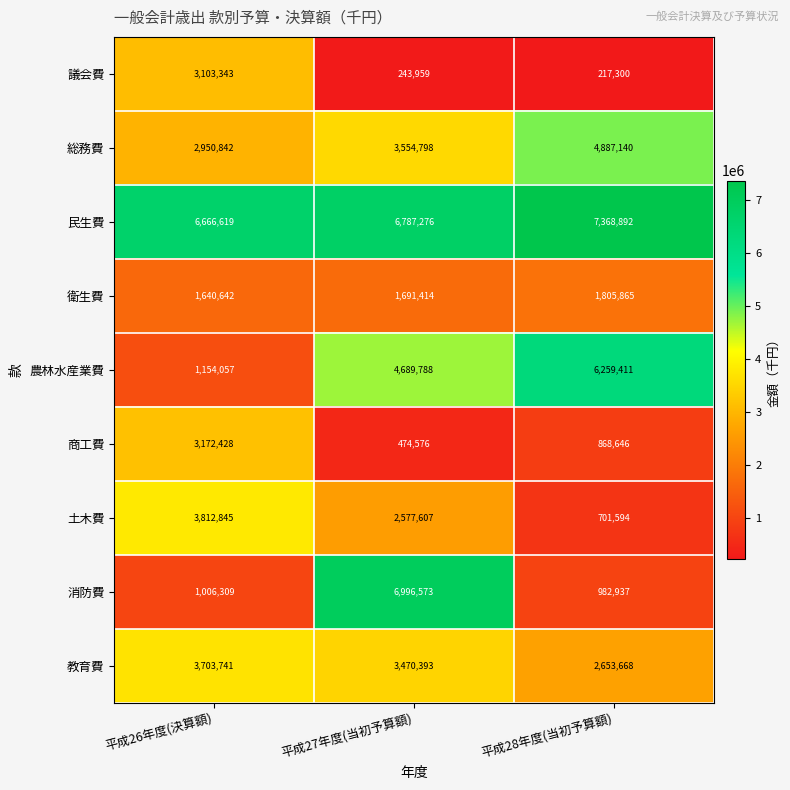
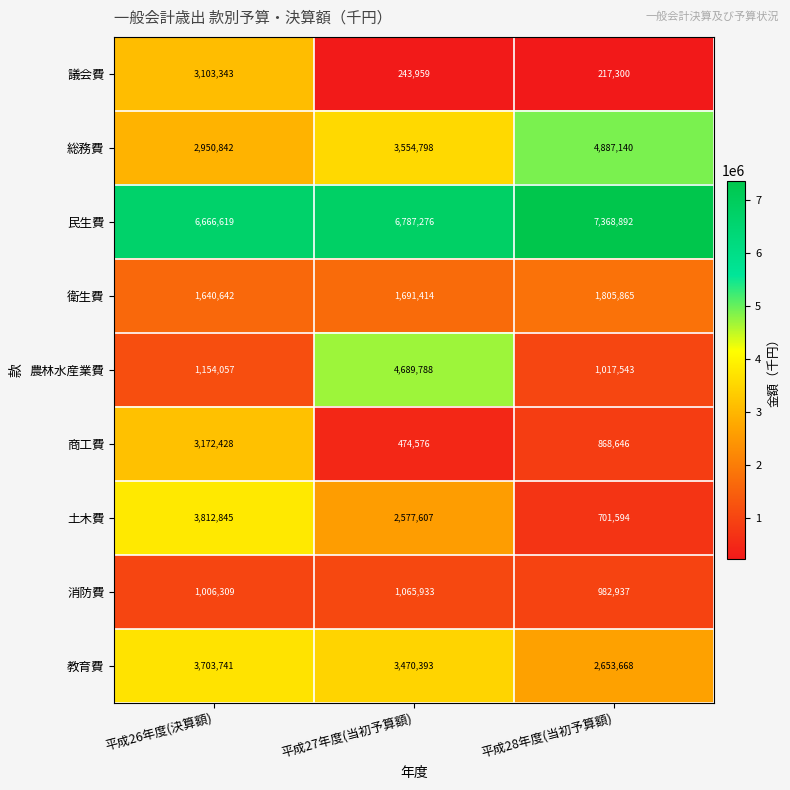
  {
    "議会費": {
      "平成26年度(決算額)": "3,103,343",
      "平成27年度(当初予算額)": "243,959",
      "平成28年度(当初予算額)": "217,300"
    },
    "総務費": {
      "平成26年度(決算額)": "2,950,842",
      "平成27年度(当初予算額)": "3,554,798",
      "平成28年度(当初予算額)": "4,887,140"
    },
    "民生費": {
      "平成26年度(決算額)": "6,666,619",
      "平成27年度(当初予算額)": "6,787,276",
      "平成28年度(当初予算額)": "7,368,892"
    },
    "衛生費": {
      "平成26年度(決算額)": "1,640,642",
      "平成27年度(当初予算額)": "1,691,414",
      "平成28年度(当初予算額)": "1,805,865"
    },
    "農林水産業費": {
      "平成26年度(決算額)": "1,154,057",
      "平成27年度(当初予算額)": "4,689,788",
-     "平成28年度(当初予算額)": "6,259,411"
+     "平成28年度(当初予算額)": "1,017,543"
    },
    "商工費": {
      "平成26年度(決算額)": "3,172,428",
      "平成27年度(当初予算額)": "474,576",
      "平成28年度(当初予算額)": "868,646"
    },
    "土木費": {
      "平成26年度(決算額)": "3,812,845",
      "平成27年度(当初予算額)": "2,577,607",
      "平成28年度(当初予算額)": "701,594"
    },
    "消防費": {
      "平成26年度(決算額)": "1,006,309",
-     "平成27年度(当初予算額)": "6,996,573",
+     "平成27年度(当初予算額)": "1,065,933",
      "平成28年度(当初予算額)": "982,937"
    },
    "教育費": {
      "平成26年度(決算額)": "3,703,741",
      "平成27年度(当初予算額)": "3,470,393",
      "平成28年度(当初予算額)": "2,653,668"
    }
  }
